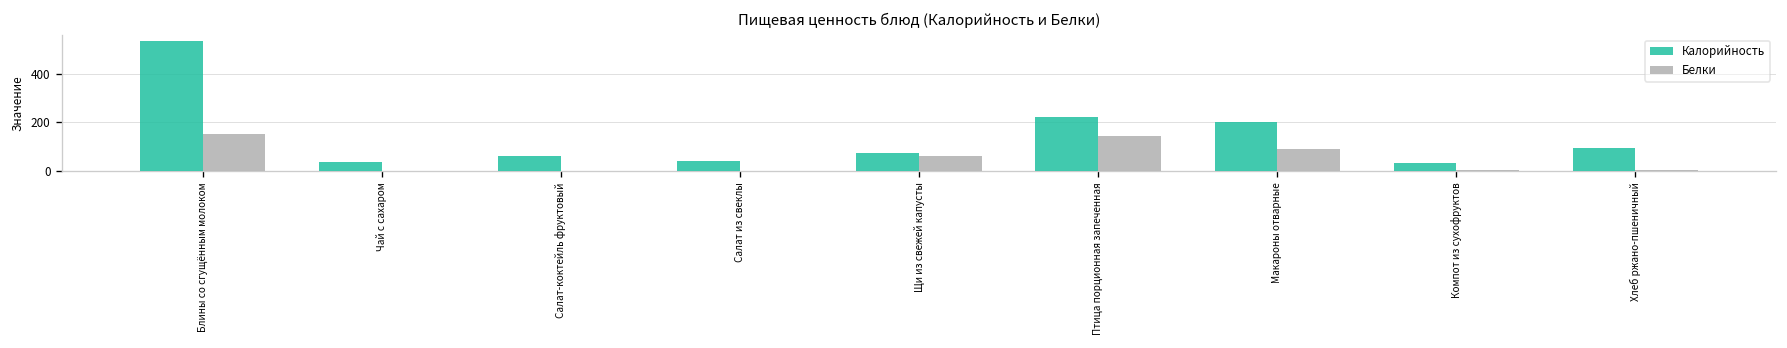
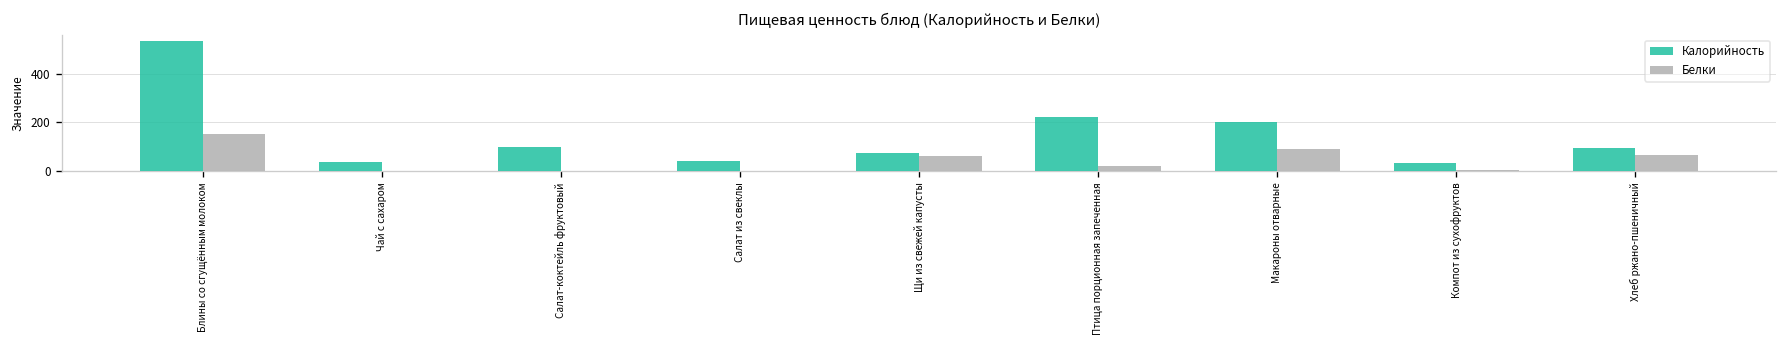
  {
    "Калорийность": {
      "Блины со сгущённым молоком": 540,
      "Чай с сахаром": 40,
-     "Салат-коктейль фруктовый": 60,
+     "Салат-коктейль фруктовый": 100,
      "Салат из свеклы": 40,
      "Щи из свежей капусты": 70,
      "Птица порционная запеченная": 220,
      "Макароны отварные": 200,
      "Компот из сухофруктов": 30,
      "Хлеб ржано-пшеничный": 90
    },
    "Белки": {
      "Блины со сгущённым молоком": 150,
      "Щи из свежей капусты": 60,
-     "Птица порционная запеченная": 150,
+     "Птица порционная запеченная": 20,
      "Макароны отварные": 90,
-     "Хлеб ржано-пшеничный": 0
+     "Хлеб ржано-пшеничный": 70
    }
  }
